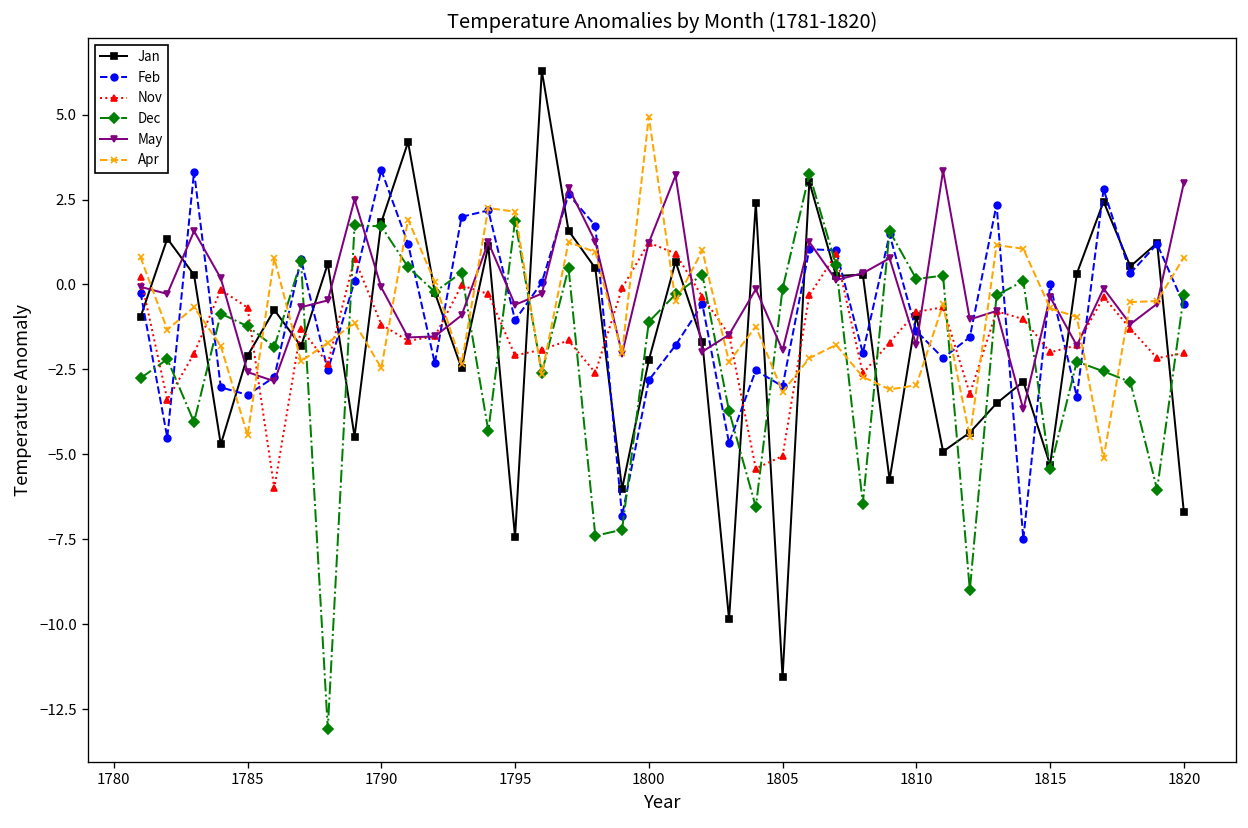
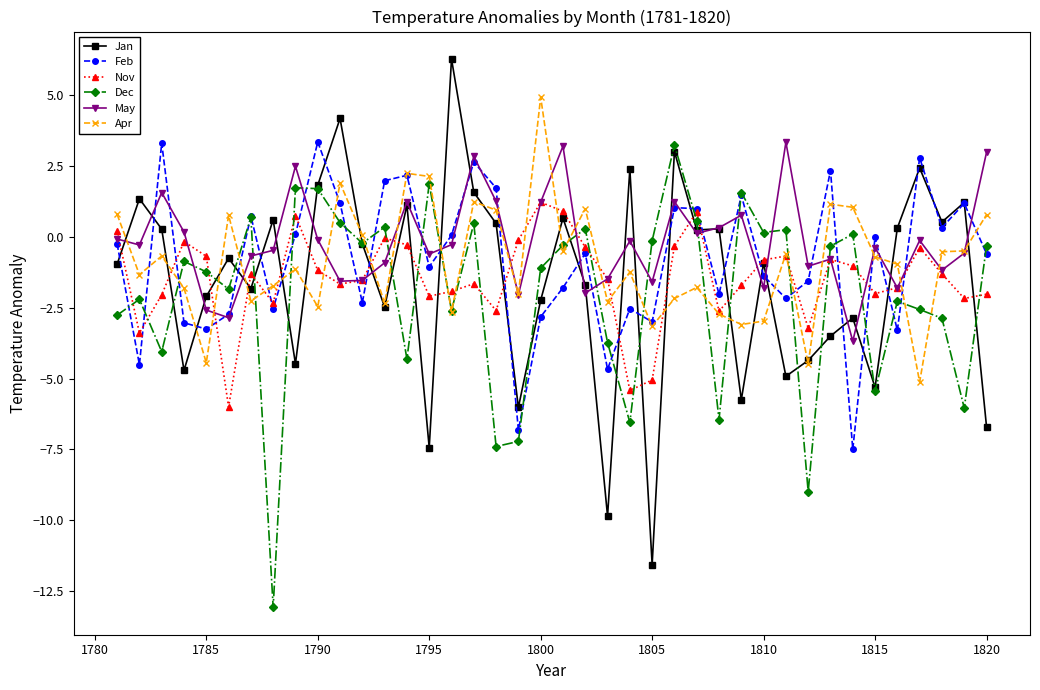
  {
    "Jan": {
      "1785": -2.1,
      "1790": 1.8,
      "1795": -7.4,
      "1800": -2.2,
      "1805": -11.6,
      "1810": -0.9,
      "1815": -5.3,
      "1820": -6.7
    },
    "Feb": {
      "1785": -3.3,
      "1790": 3.4,
      "1795": -1.1,
      "1800": -2.8,
      "1805": -3.0,
      "1810": -1.4,
      "1815": 0.0,
      "1820": -0.6
    },
    "Nov": {
      "1785": -0.7,
      "1790": -1.2,
      "1795": -2.1,
      "1805": -5.1,
      "1810": -0.8,
      "1815": -2.0,
      "1820": -2.0
    },
    "Dec": {
      "1785": -1.2,
      "1790": 1.7,
      "1795": 1.9,
      "1800": -1.1,
      "1805": -0.1,
      "1810": 0.2,
      "1815": -5.4,
      "1820": -0.3
    },
    "May": {
      "1785": -2.6,
      "1790": -0.1,
      "1795": -0.6,
-     "1805": -1.9,
+     "1805": -1.6,
      "1810": -1.8,
      "1815": -0.4,
      "1820": 3.0
    },
    "Apr": {
      "1785": -4.4,
      "1790": -2.5,
      "1795": 2.1,
      "1800": 4.9,
      "1805": -3.2,
      "1810": -3.0,
      "1815": -0.7,
      "1820": 0.8
    }
  }
